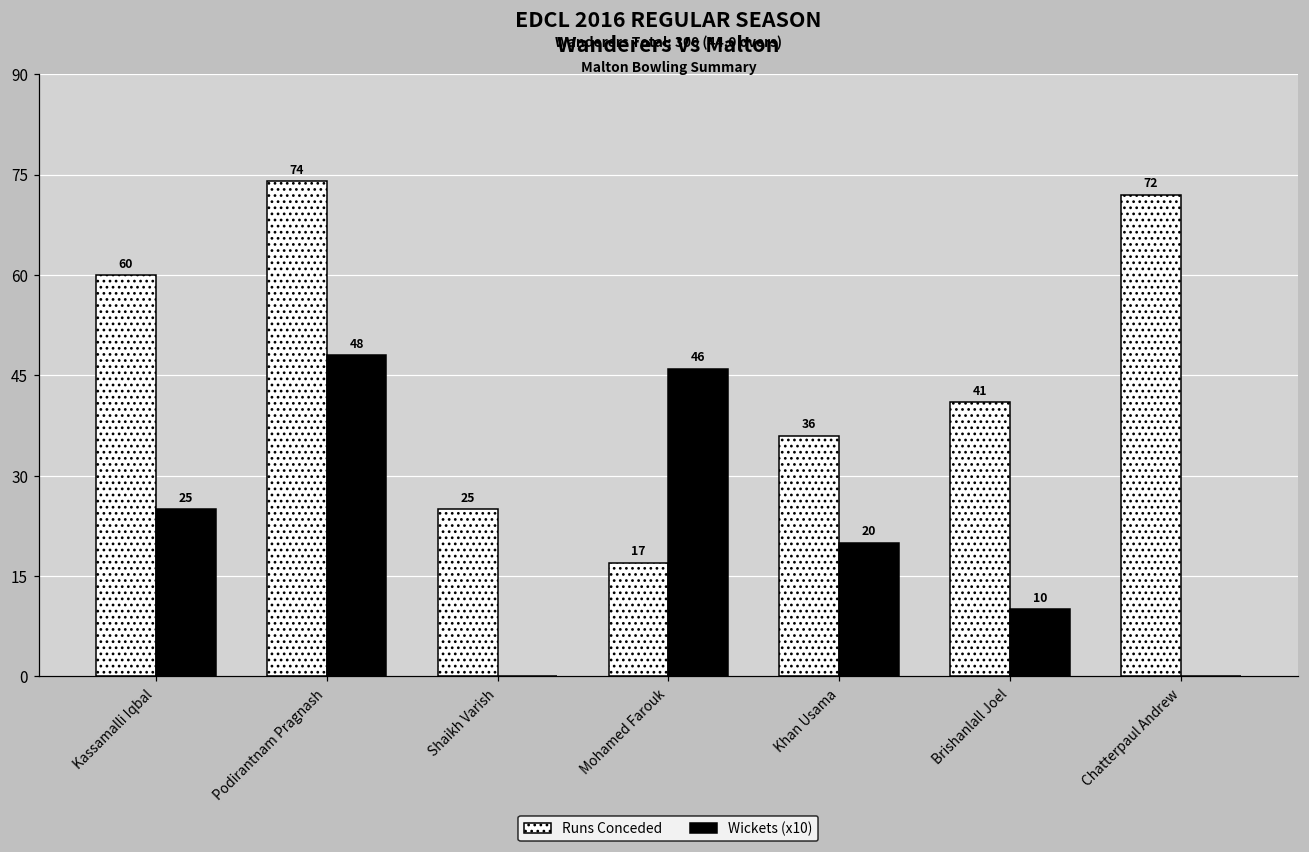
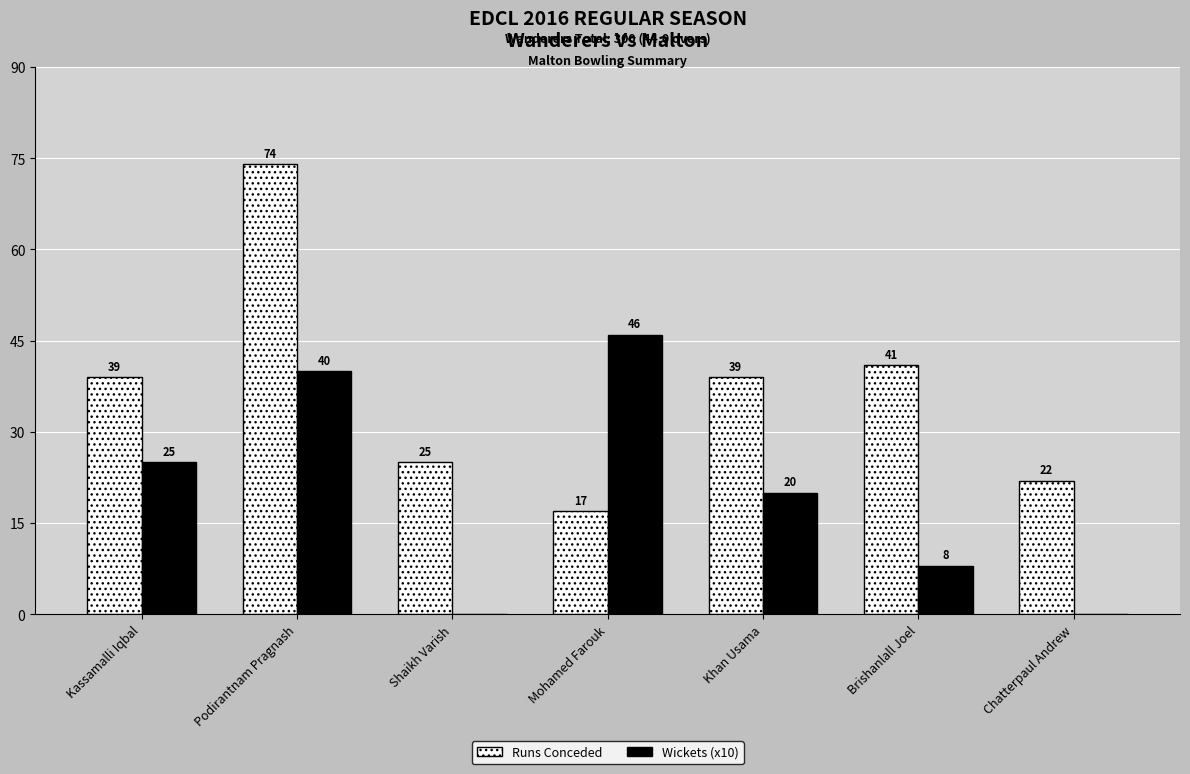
  {
    "Runs Conceded": {
-     "Kassamalli Iqbal": 60,
+     "Kassamalli Iqbal": 39,
      "Podirantnam Pragnash": 74,
      "Shaikh Varish": 25,
      "Mohamed Farouk": 17,
-     "Khan Usama": 36,
+     "Khan Usama": 39,
      "Brishanlall Joel": 41,
-     "Chatterpaul Andrew": 72
+     "Chatterpaul Andrew": 22
    },
    "Wickets (x10)": {
      "Kassamalli Iqbal": 25,
-     "Podirantnam Pragnash": 48,
+     "Podirantnam Pragnash": 40,
      "Mohamed Farouk": 46,
      "Khan Usama": 20,
-     "Brishanlall Joel": 10
+     "Brishanlall Joel": 8
    }
  }
